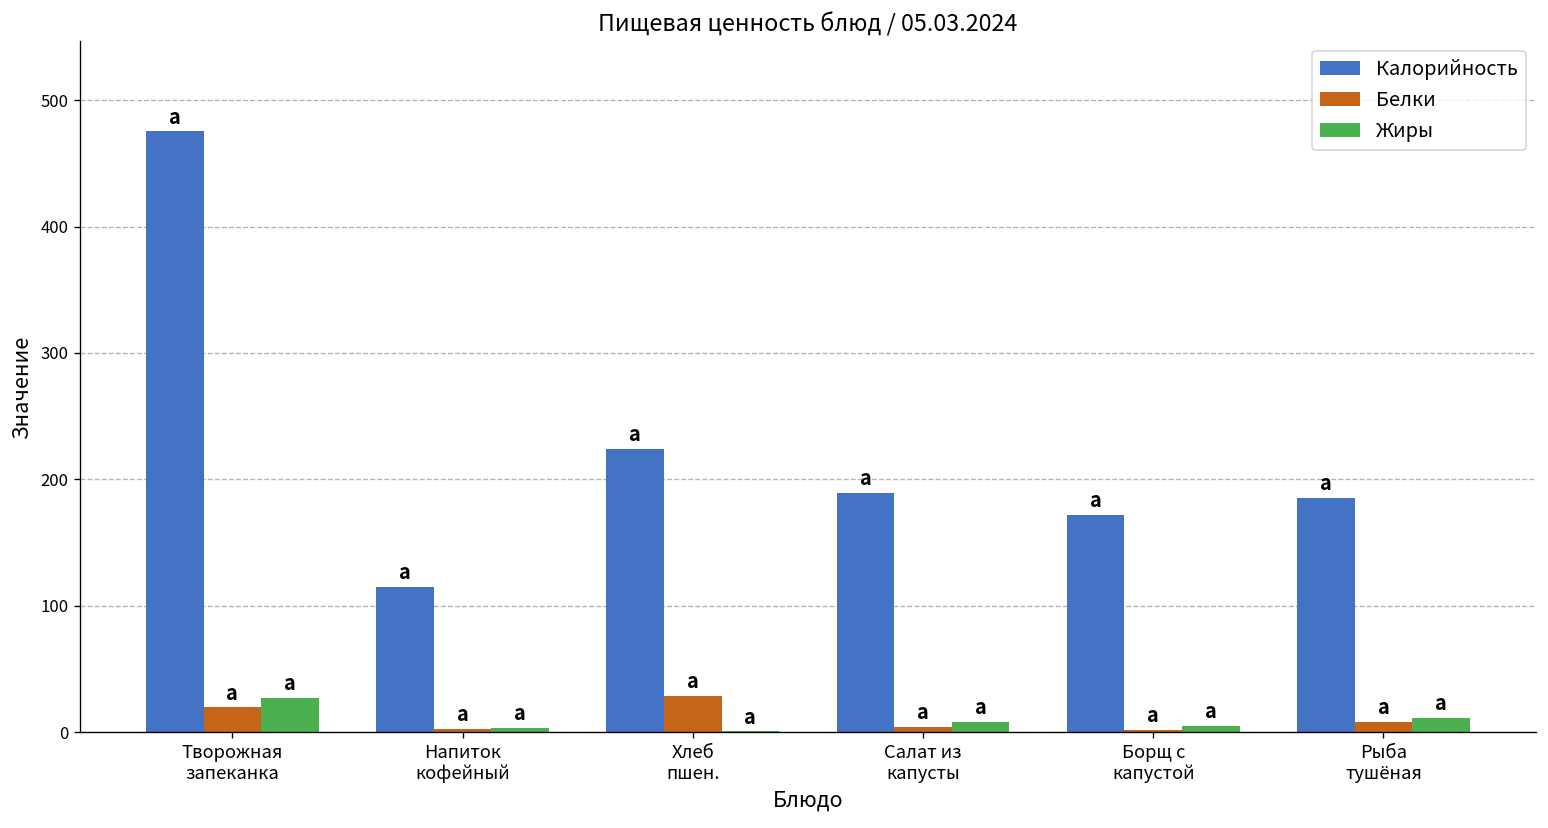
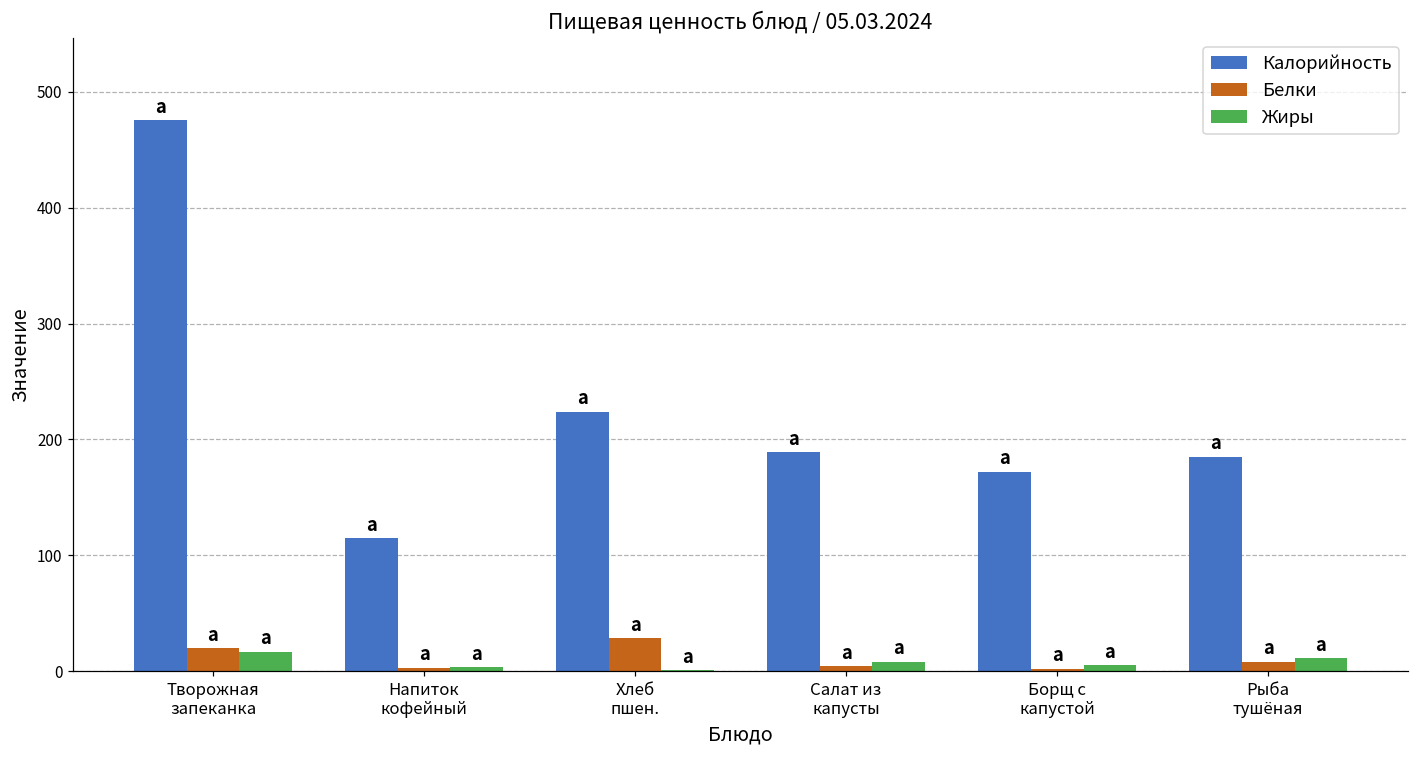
  {
    "Калорийность": {
      "Творожная запеканка": 475,
      "Напиток кофейный": 115,
      "Хлеб пшен.": 224,
      "Салат из капусты": 189,
      "Борщ с капустой": 172,
      "Рыба тушёная": 185
    },
    "Белки": {
      "Творожная запеканка": 20,
      "Напиток кофейный": 3,
      "Хлеб пшен.": 29,
      "Салат из капусты": 4,
      "Рыба тушёная": 8
    },
    "Жиры": {
-     "Творожная запеканка": 27,
+     "Творожная запеканка": 17,
      "Напиток кофейный": 3,
      "Салат из капусты": 8,
      "Борщ с капустой": 5,
      "Рыба тушёная": 11
    }
  }
